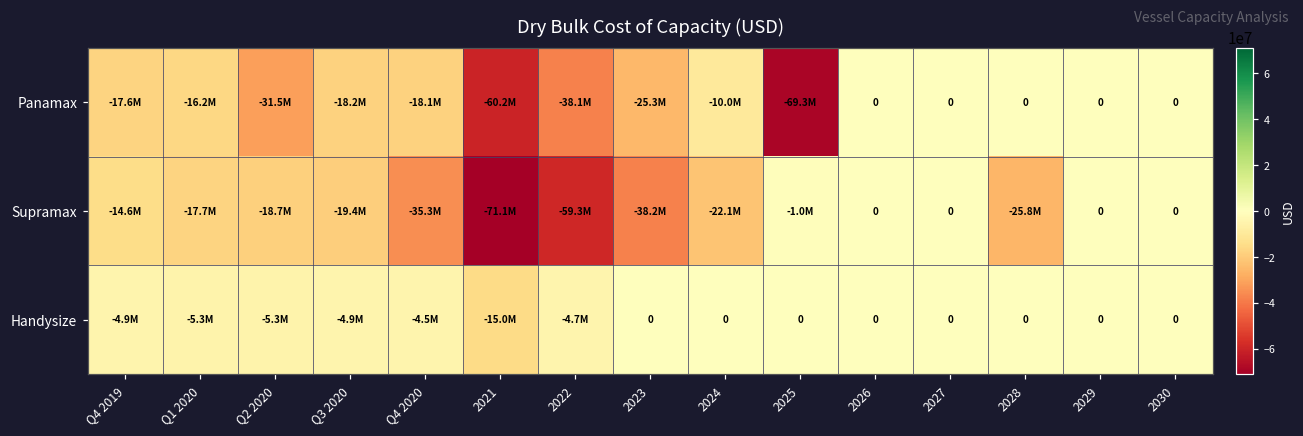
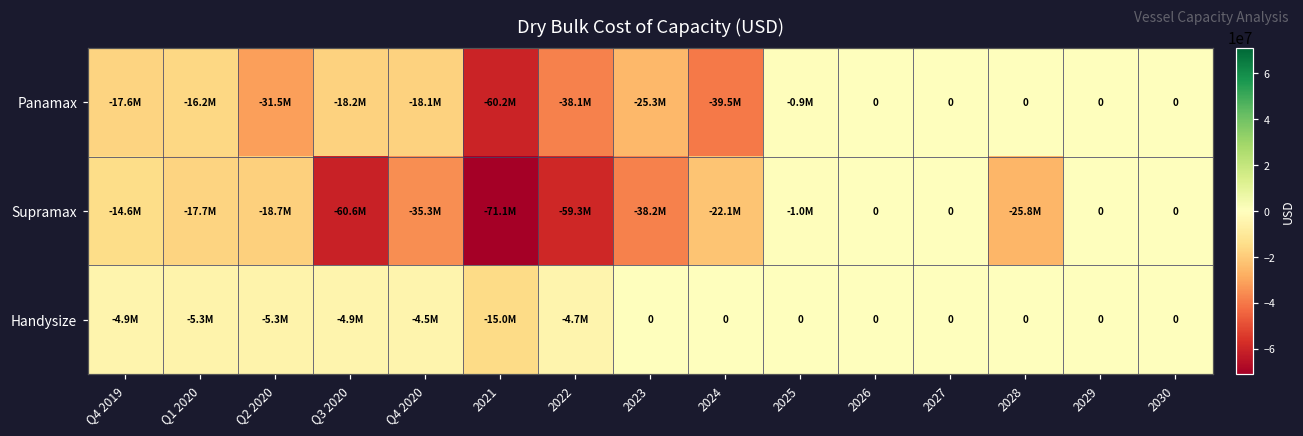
  {
    "Panamax": {
      "Q4 2019": "-17.6M",
      "Q1 2020": "-16.2M",
      "Q2 2020": "-31.5M",
      "Q3 2020": "-18.2M",
      "Q4 2020": "-18.1M",
      "2021": "-60.2M",
      "2022": "-38.1M",
      "2023": "-25.3M",
-     "2024": "-10.0M",
-     "2025": "-69.3M",
+     "2024": "-39.5M",
+     "2025": "-0.9M",
      "2026": "0",
      "2027": "0",
      "2028": "0",
      "2029": "0",
      "2030": "0"
    },
    "Supramax": {
      "Q4 2019": "-14.6M",
      "Q1 2020": "-17.7M",
      "Q2 2020": "-18.7M",
-     "Q3 2020": "-19.4M",
+     "Q3 2020": "-60.6M",
      "Q4 2020": "-35.3M",
      "2021": "-71.1M",
      "2022": "-59.3M",
      "2023": "-38.2M",
      "2024": "-22.1M",
      "2025": "-1.0M",
      "2026": "0",
      "2027": "0",
      "2028": "-25.8M",
      "2029": "0",
      "2030": "0"
    },
    "Handysize": {
      "Q4 2019": "-4.9M",
      "Q1 2020": "-5.3M",
      "Q2 2020": "-5.3M",
      "Q3 2020": "-4.9M",
      "Q4 2020": "-4.5M",
      "2021": "-15.0M",
      "2022": "-4.7M",
      "2023": "0",
      "2024": "0",
      "2025": "0",
      "2026": "0",
      "2027": "0",
      "2028": "0",
      "2029": "0",
      "2030": "0"
    }
  }
